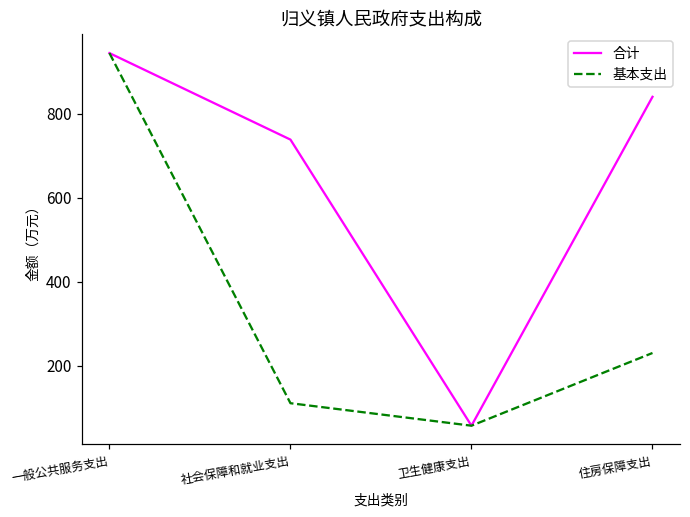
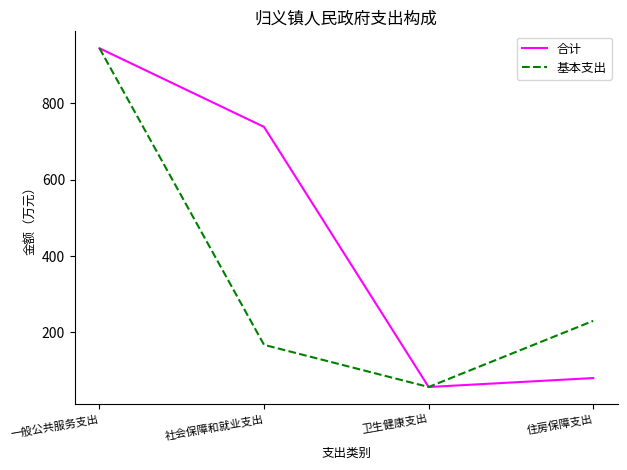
  {
    "合计": {
      "社会保障和就业支出": 740,
-     "住房保障支出": 840
+     "住房保障支出": 80
    },
    "基本支出": {
-     "社会保障和就业支出": 110,
+     "社会保障和就业支出": 170,
      "住房保障支出": 230
    }
  }
